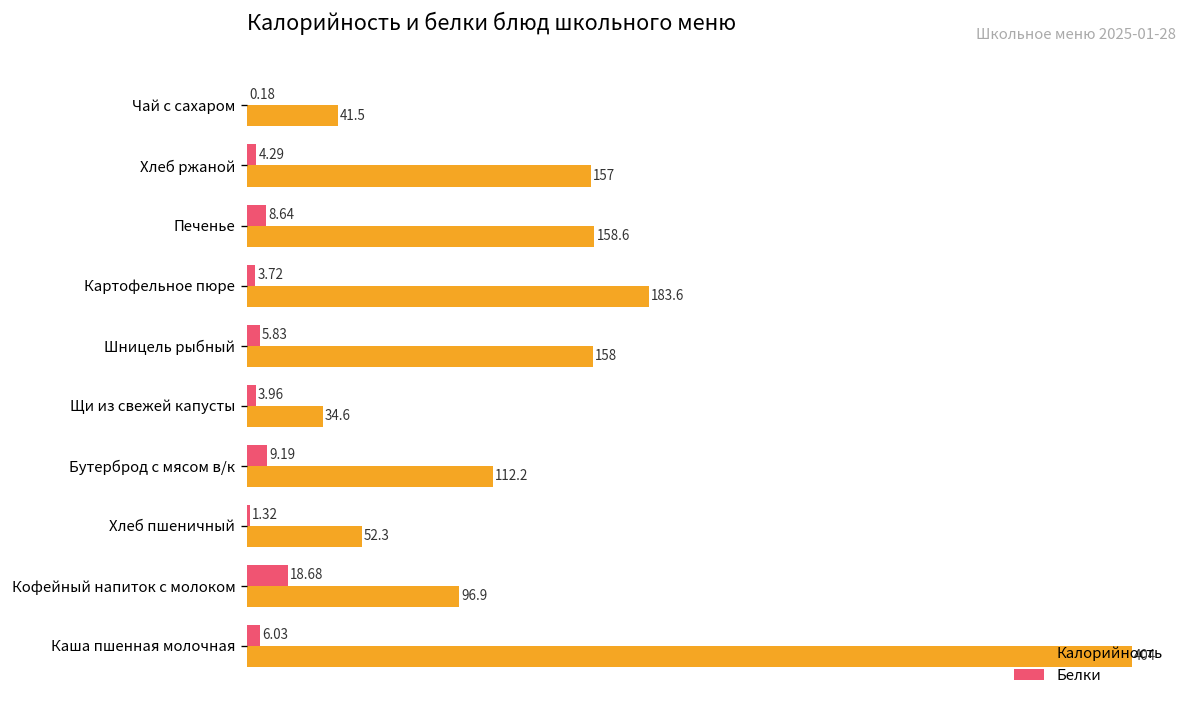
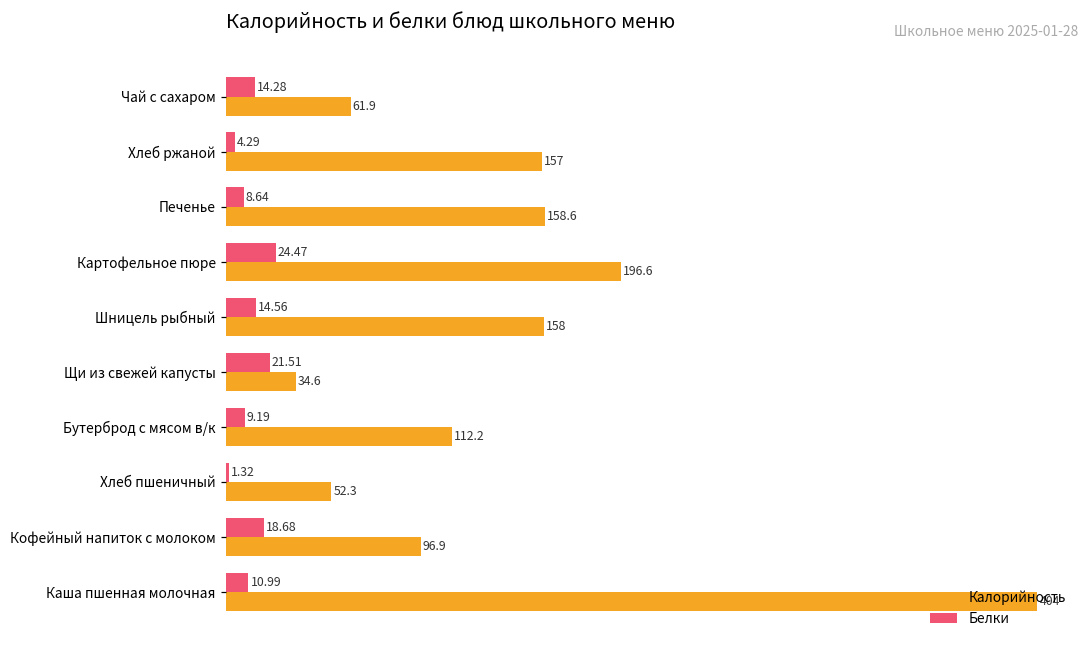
  {
    "Калорийность": {
-     "Чай с сахаром": 41.5,
+     "Чай с сахаром": 61.9,
      "Хлеб ржаной": 157,
      "Печенье": 158.6,
-     "Картофельное пюре": 183.6,
+     "Картофельное пюре": 196.6,
      "Шницель рыбный": 158,
      "Щи из свежей капусты": 34.6,
      "Бутерброд с мясом в/к": 112.2,
      "Хлеб пшеничный": 52.3,
      "Кофейный напиток с молоком": 96.9,
      "Каша пшенная молочная": 404
    },
    "Белки": {
-     "Чай с сахаром": 0.18,
+     "Чай с сахаром": 14.28,
      "Хлеб ржаной": 4.29,
      "Печенье": 8.64,
-     "Картофельное пюре": 3.72,
-     "Шницель рыбный": 5.83,
-     "Щи из свежей капусты": 3.96,
+     "Картофельное пюре": 24.47,
+     "Шницель рыбный": 14.56,
+     "Щи из свежей капусты": 21.51,
      "Бутерброд с мясом в/к": 9.19,
      "Хлеб пшеничный": 1.32,
      "Кофейный напиток с молоком": 18.68,
-     "Каша пшенная молочная": 6.03
+     "Каша пшенная молочная": 10.99
    }
  }
